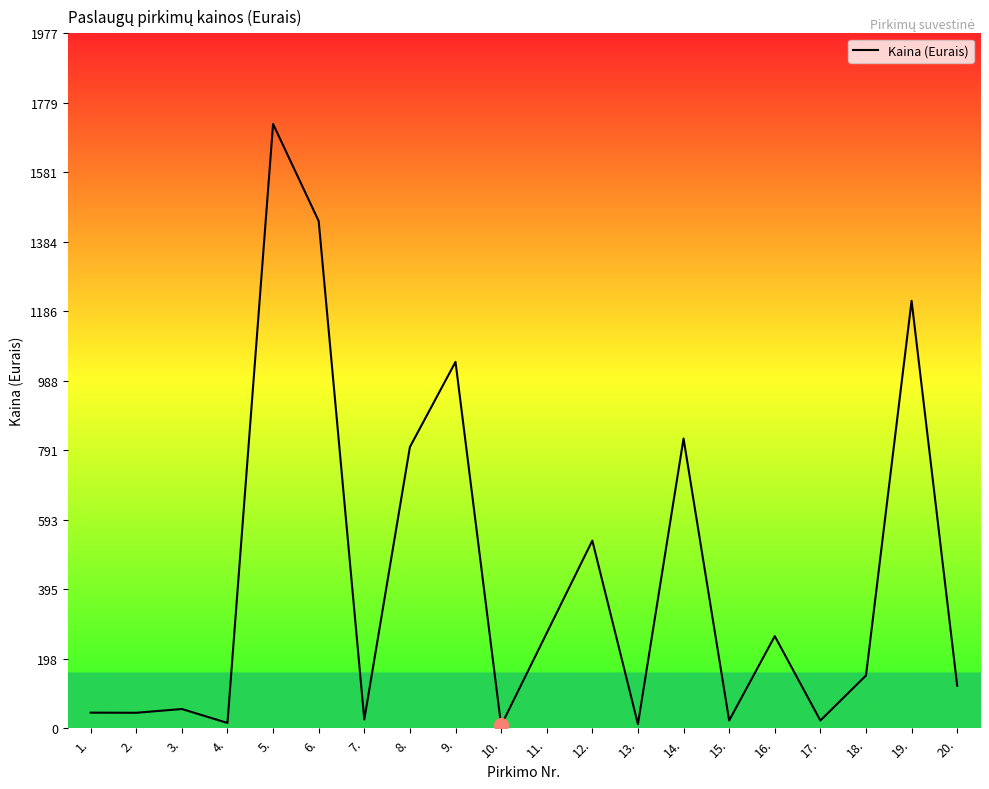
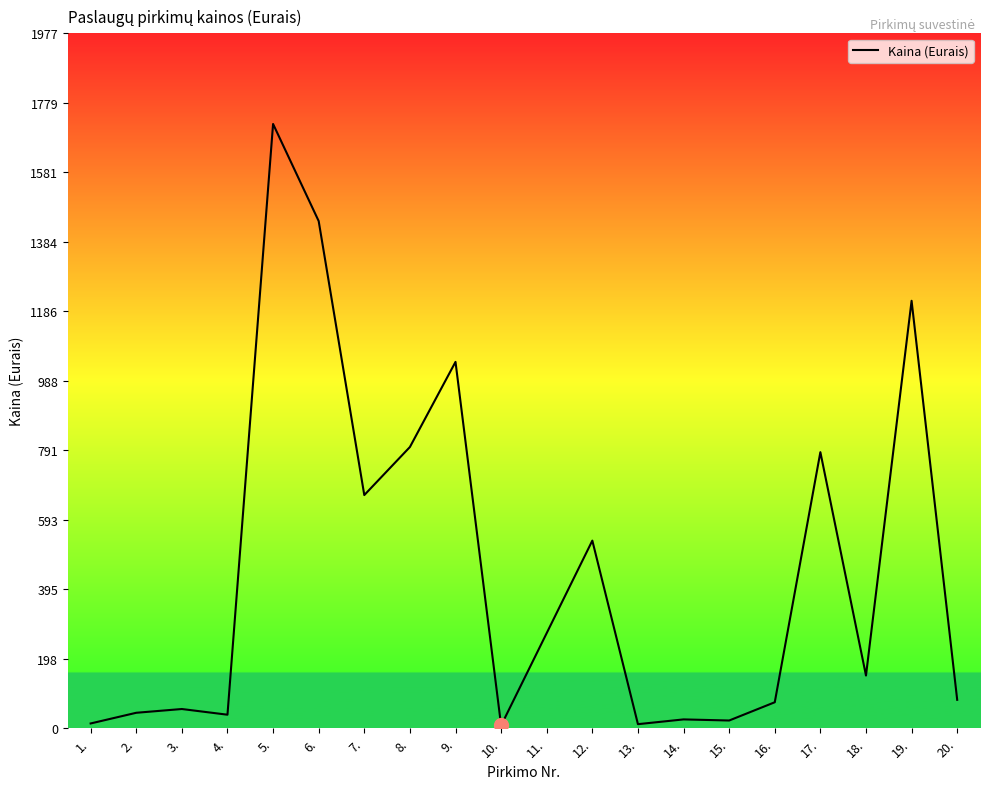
  {
    "Kaina (Eurais)": {
-     "1.": 40,
+     "1.": 10,
      "2.": 40,
      "3.": 50,
-     "4.": 20,
+     "4.": 40,
      "5.": 1720,
      "6.": 1440,
-     "7.": 30,
+     "7.": 660,
      "8.": 800,
      "9.": 1040,
      "11.": 270,
      "12.": 530,
      "13.": 10,
-     "14.": 820,
+     "14.": 30,
      "15.": 20,
-     "16.": 260,
-     "17.": 20,
+     "16.": 70,
+     "17.": 790,
      "18.": 150,
      "19.": 1220,
-     "20.": 120
+     "20.": 80
    }
  }
